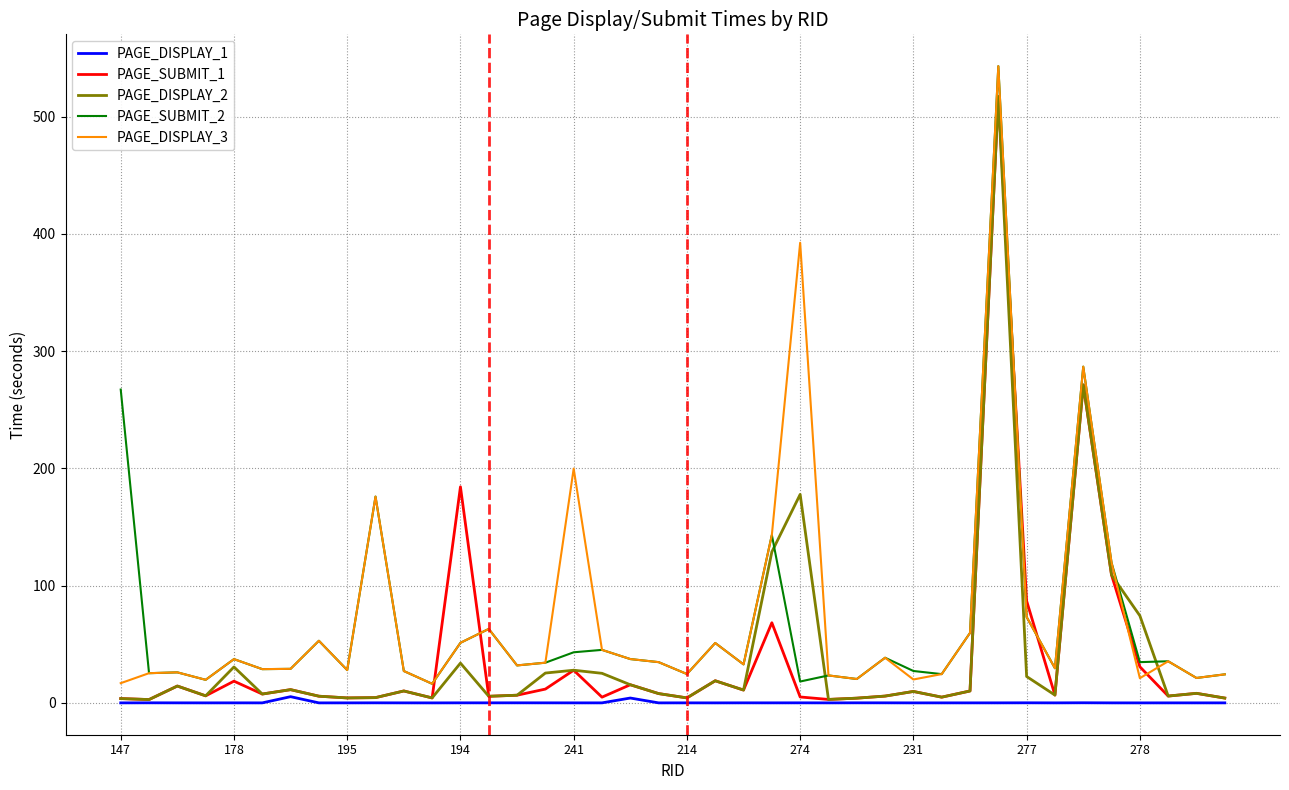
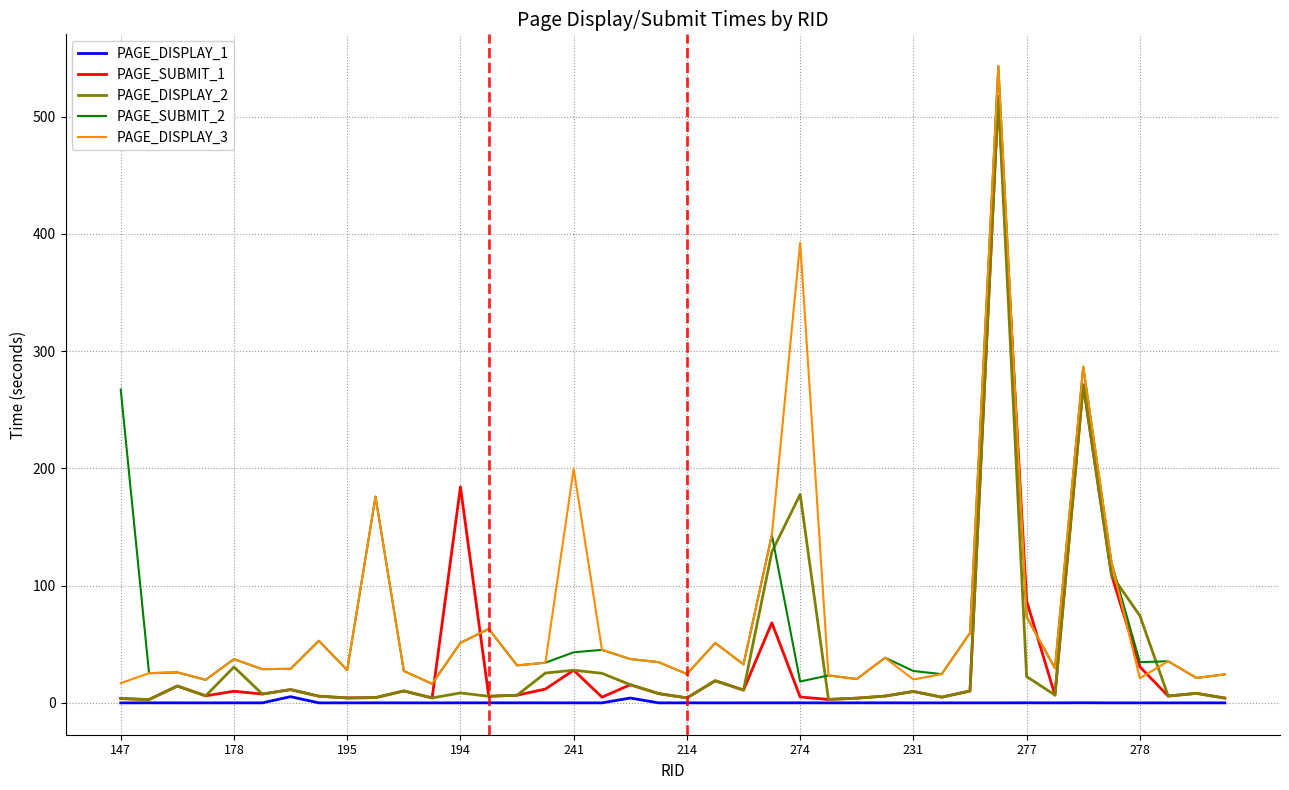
  {
    "PAGE_DISPLAY_1": {
      "147": 0,
      "178": 0,
      "195": 0,
      "194": 0,
      "241": 0,
      "214": 0,
      "274": 0,
      "231": 0,
      "277": 0,
      "278": 0
    },
    "PAGE_SUBMIT_1": {
-     "178": 19,
+     "178": 10,
      "194": 184,
      "274": 5,
      "277": 87,
      "278": 31
    },
    "PAGE_DISPLAY_2": {
      "178": 31,
-     "194": 34,
+     "194": 9,
      "274": 178,
      "277": 23,
      "278": 74
    },
    "PAGE_SUBMIT_2": {
      "147": 267,
      "241": 43,
      "274": 18,
      "231": 27,
      "278": 35
    },
    "PAGE_DISPLAY_3": {
      "147": 17,
      "241": 200,
      "274": 392,
      "231": 20,
      "278": 21
    }
  }
